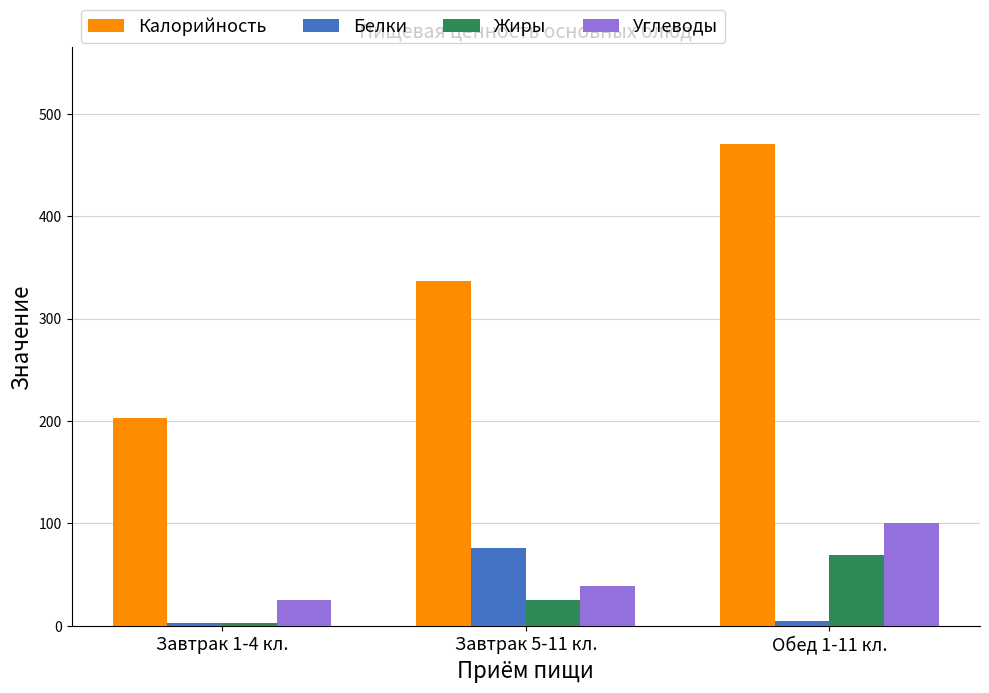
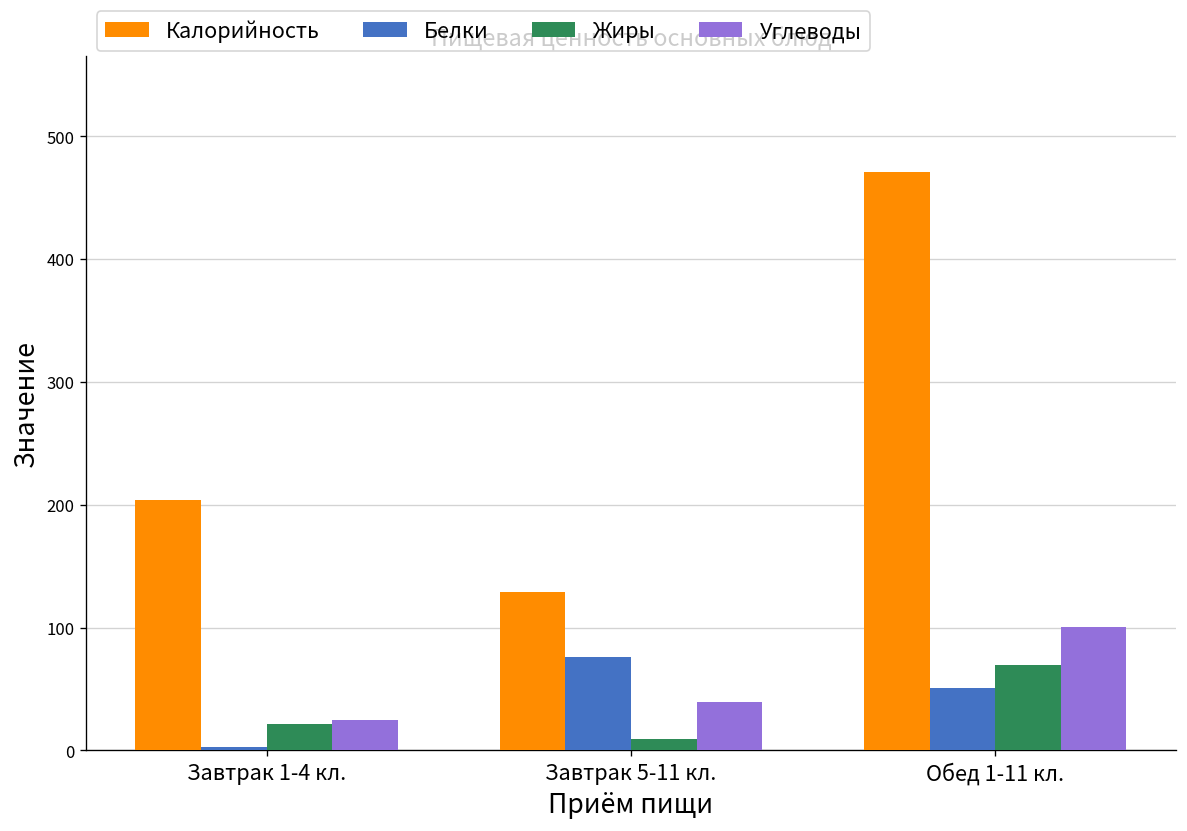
  {
    "Калорийность": {
      "Завтрак 1-4 кл.": 204,
-     "Завтрак 5-11 кл.": 337,
+     "Завтрак 5-11 кл.": 129,
      "Обед 1-11 кл.": 471
    },
    "Белки": {
      "Завтрак 5-11 кл.": 76,
-     "Обед 1-11 кл.": 5
+     "Обед 1-11 кл.": 51
    },
    "Жиры": {
-     "Завтрак 1-4 кл.": 3,
-     "Завтрак 5-11 кл.": 25,
+     "Завтрак 1-4 кл.": 21,
+     "Завтрак 5-11 кл.": 9,
      "Обед 1-11 кл.": 70
    },
    "Углеводы": {
      "Завтрак 1-4 кл.": 25,
      "Завтрак 5-11 кл.": 39,
      "Обед 1-11 кл.": 100
    }
  }
